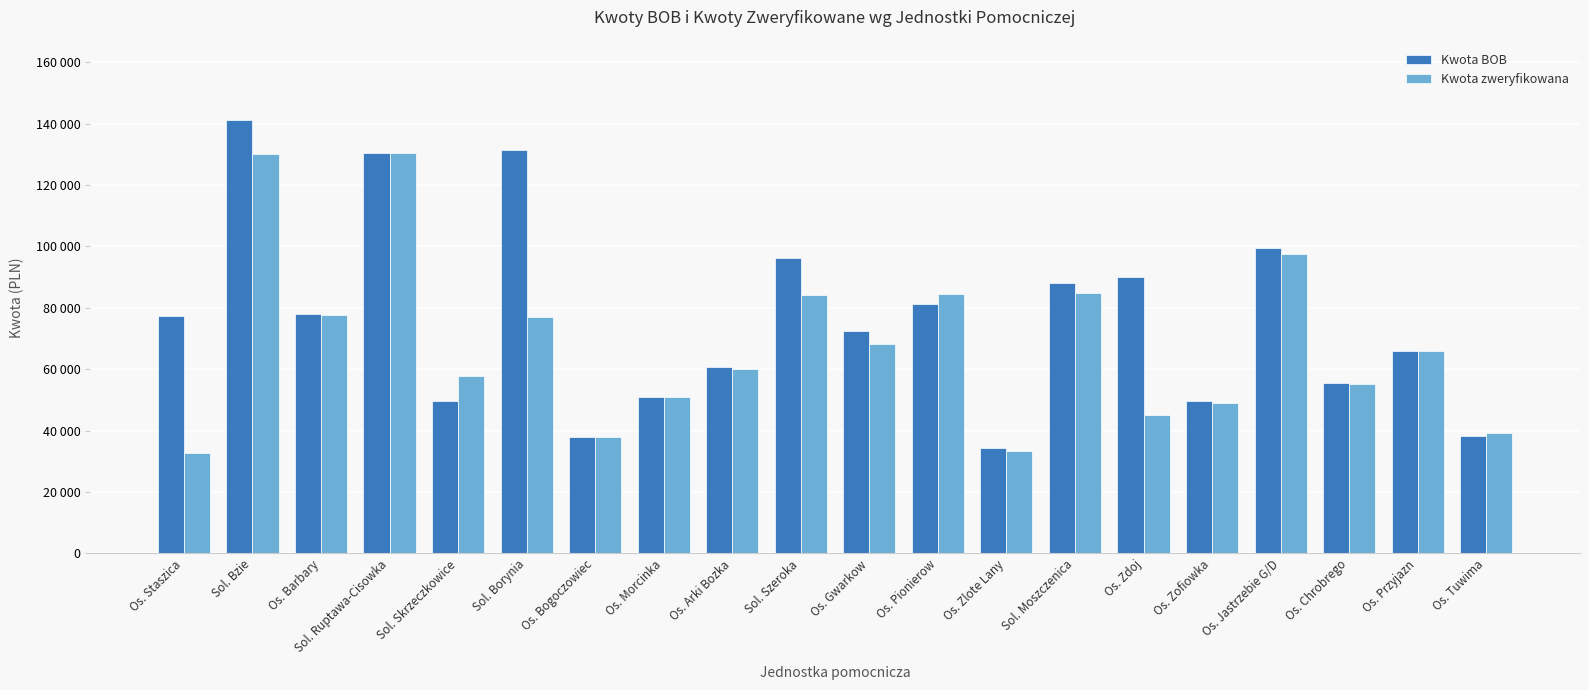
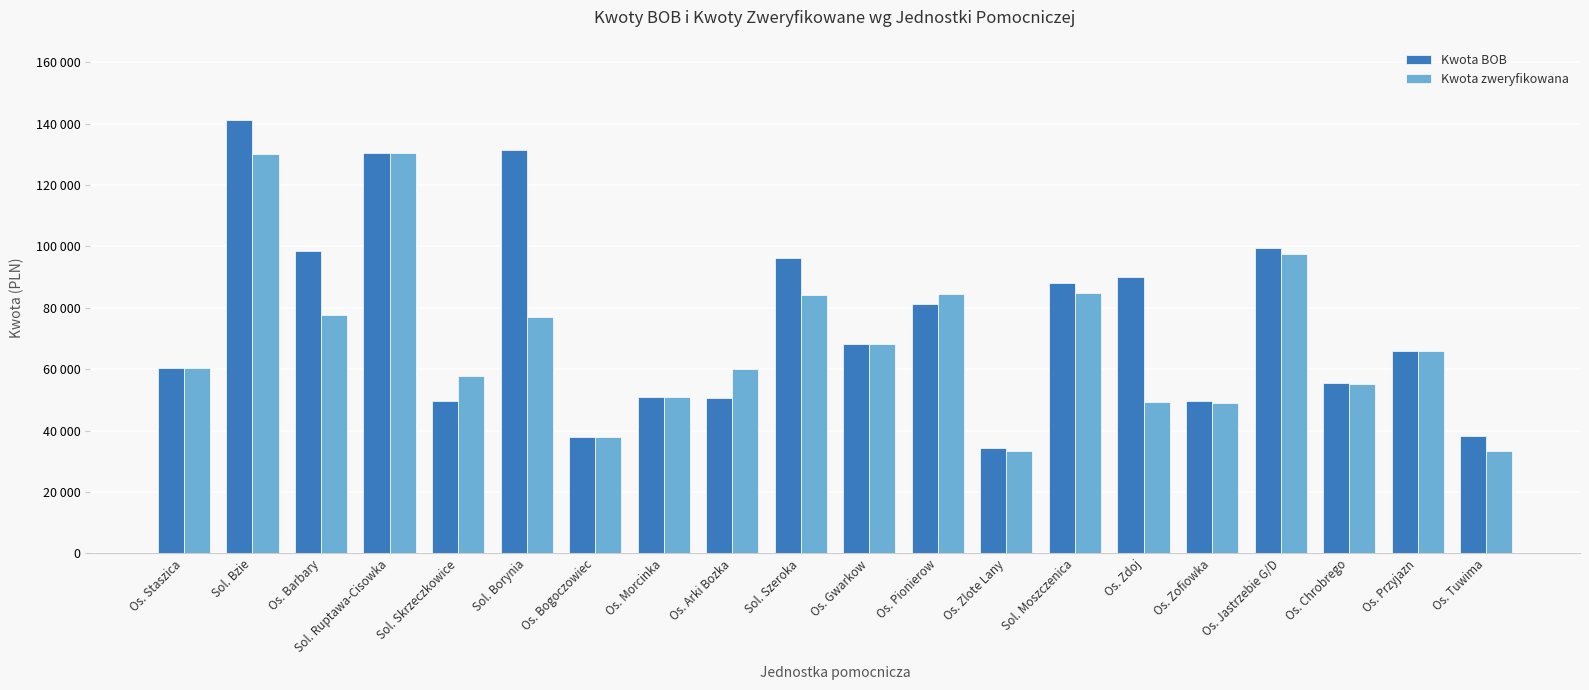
  {
    "Kwota BOB": {
-     "Os. Staszica": 77000,
+     "Os. Staszica": 60000,
      "Sol. Bzie": 141000,
-     "Os. Barbary": 78000,
+     "Os. Barbary": 98000,
      "Sol. Ruptawa-Cisowka": 130000,
      "Sol. Skrzeczkowice": 50000,
      "Sol. Borynia": 131000,
      "Os. Bogoczowiec": 38000,
      "Os. Morcinka": 51000,
-     "Os. Arki Bozka": 61000,
+     "Os. Arki Bozka": 51000,
      "Sol. Szeroka": 96000,
-     "Os. Gwarkow": 72000,
+     "Os. Gwarkow": 68000,
      "Os. Pionierow": 81000,
      "Os. Zlote Lany": 34000,
      "Sol. Moszczenica": 88000,
      "Os. Zdoj": 90000,
      "Os. Zofiowka": 49000,
      "Os. Jastrzebie G/D": 99000,
      "Os. Chrobrego": 55000,
      "Os. Przyjazn": 66000,
      "Os. Tuwima": 38000
    },
    "Kwota zweryfikowana": {
-     "Os. Staszica": 33000,
+     "Os. Staszica": 60000,
      "Sol. Bzie": 130000,
      "Os. Barbary": 78000,
      "Sol. Ruptawa-Cisowka": 130000,
      "Sol. Skrzeczkowice": 58000,
      "Sol. Borynia": 77000,
      "Os. Bogoczowiec": 38000,
      "Os. Morcinka": 51000,
      "Os. Arki Bozka": 60000,
      "Sol. Szeroka": 84000,
      "Os. Gwarkow": 68000,
      "Os. Pionierow": 84000,
      "Os. Zlote Lany": 33000,
      "Sol. Moszczenica": 85000,
-     "Os. Zdoj": 45000,
+     "Os. Zdoj": 49000,
      "Os. Zofiowka": 49000,
      "Os. Jastrzebie G/D": 98000,
      "Os. Chrobrego": 55000,
      "Os. Przyjazn": 66000,
-     "Os. Tuwima": 39000
+     "Os. Tuwima": 33000
    }
  }
